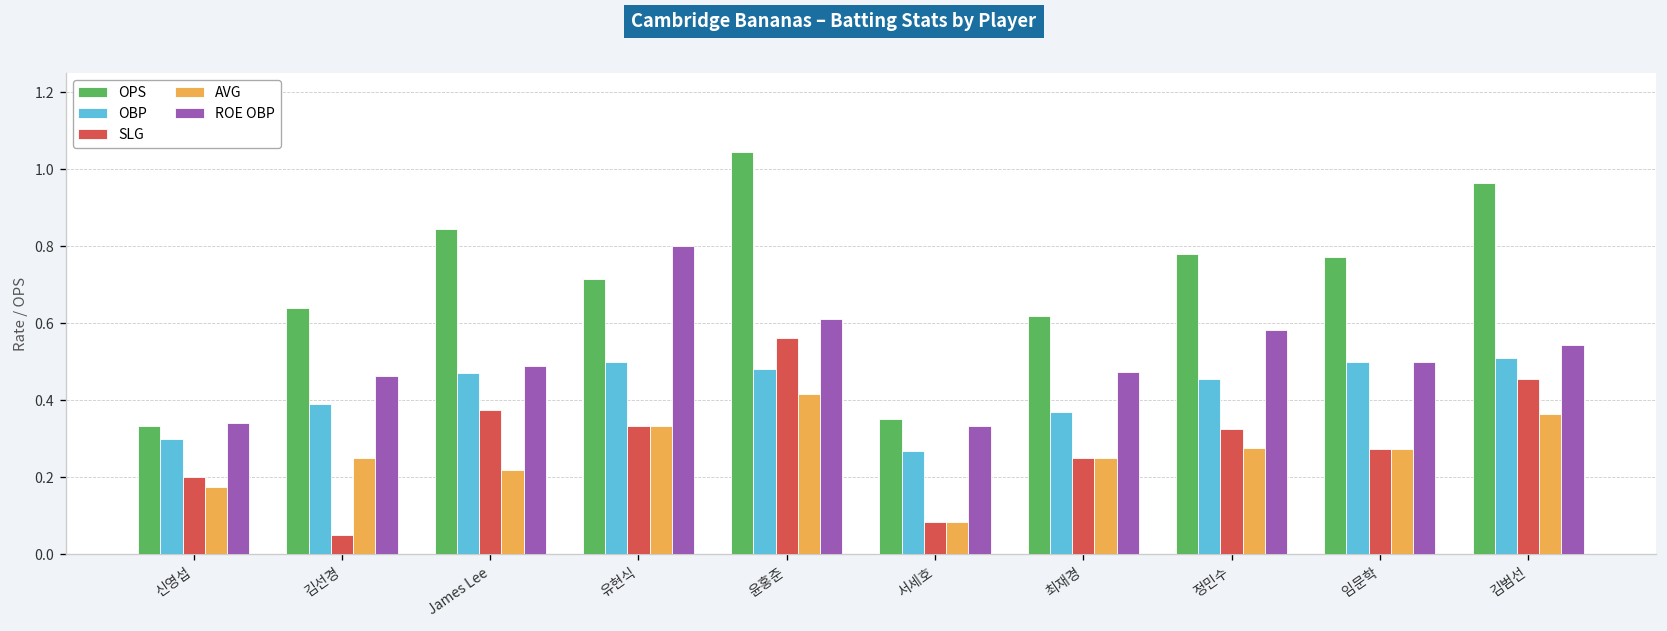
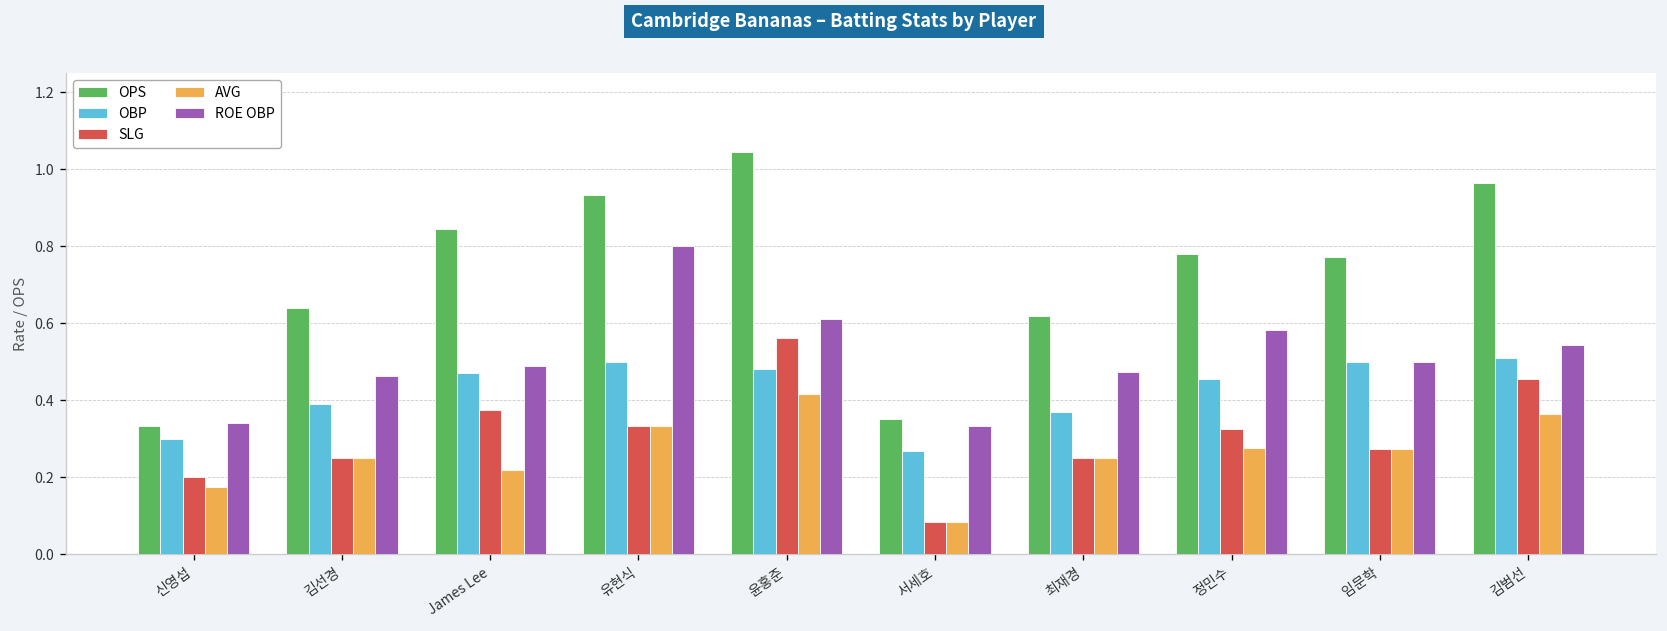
  {
    "OPS": {
      "신영섭": 0.33,
      "김선경": 0.64,
      "James Lee": 0.84,
-     "유현식": 0.72,
+     "유현식": 0.93,
      "윤홍준": 1.04,
      "서세호": 0.35,
      "최재경": 0.62,
      "정민수": 0.78,
      "임문학": 0.77,
      "김범선": 0.96
    },
    "OBP": {
      "신영섭": 0.30,
      "김선경": 0.39,
      "James Lee": 0.47,
      "유현식": 0.50,
      "윤홍준": 0.48,
      "서세호": 0.27,
      "최재경": 0.37,
      "정민수": 0.45,
      "임문학": 0.50,
      "김범선": 0.51
    },
    "SLG": {
      "신영섭": 0.20,
-     "김선경": 0.05,
+     "김선경": 0.25,
      "James Lee": 0.38,
      "유현식": 0.33,
      "윤홍준": 0.56,
      "서세호": 0.08,
      "최재경": 0.25,
      "정민수": 0.33,
      "임문학": 0.27,
      "김범선": 0.45
    },
    "AVG": {
      "신영섭": 0.18,
      "김선경": 0.25,
      "James Lee": 0.22,
      "유현식": 0.33,
      "윤홍준": 0.42,
      "서세호": 0.08,
      "최재경": 0.25,
      "정민수": 0.28,
      "임문학": 0.27,
      "김범선": 0.36
    },
    "ROE OBP": {
      "신영섭": 0.34,
      "김선경": 0.46,
      "James Lee": 0.49,
      "유현식": 0.80,
      "윤홍준": 0.61,
      "서세호": 0.33,
      "최재경": 0.47,
      "정민수": 0.58,
      "임문학": 0.50,
      "김범선": 0.54
    }
  }
